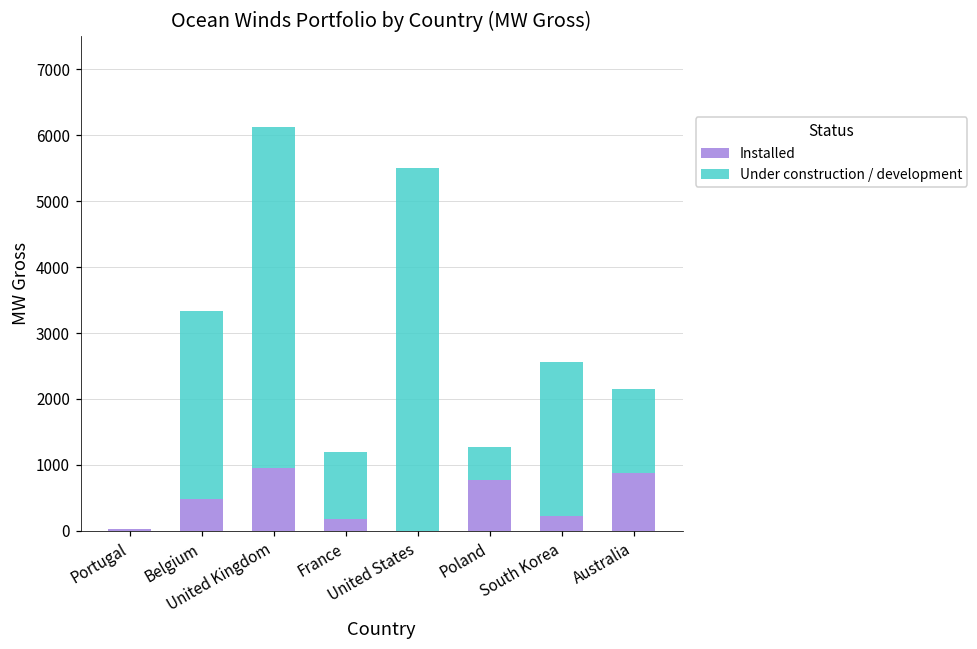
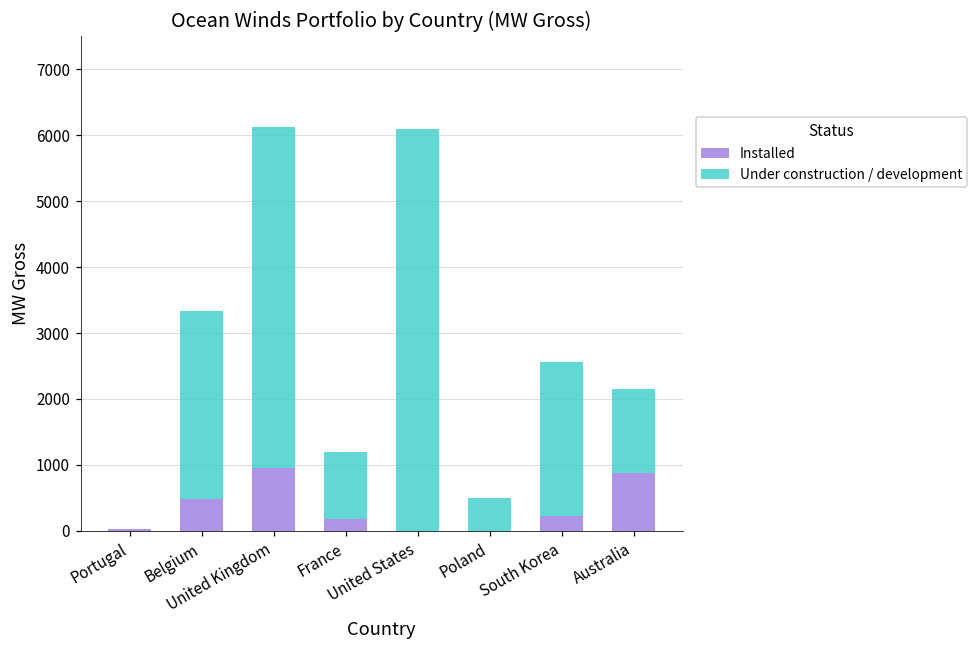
  {
    "Installed": {
      "Belgium": 500,
      "United Kingdom": 1000,
      "France": 200,
      "United States": 0,
-     "Poland": 800,
+     "Poland": 0,
      "South Korea": 200,
      "Australia": 900
    },
    "Under construction / development": {
      "Portugal": 0,
      "Belgium": 2900,
      "United Kingdom": 5200,
      "France": 1000,
-     "United States": 5500,
+     "United States": 6100,
      "Poland": 500,
      "South Korea": 2300,
      "Australia": 1300
    }
  }
